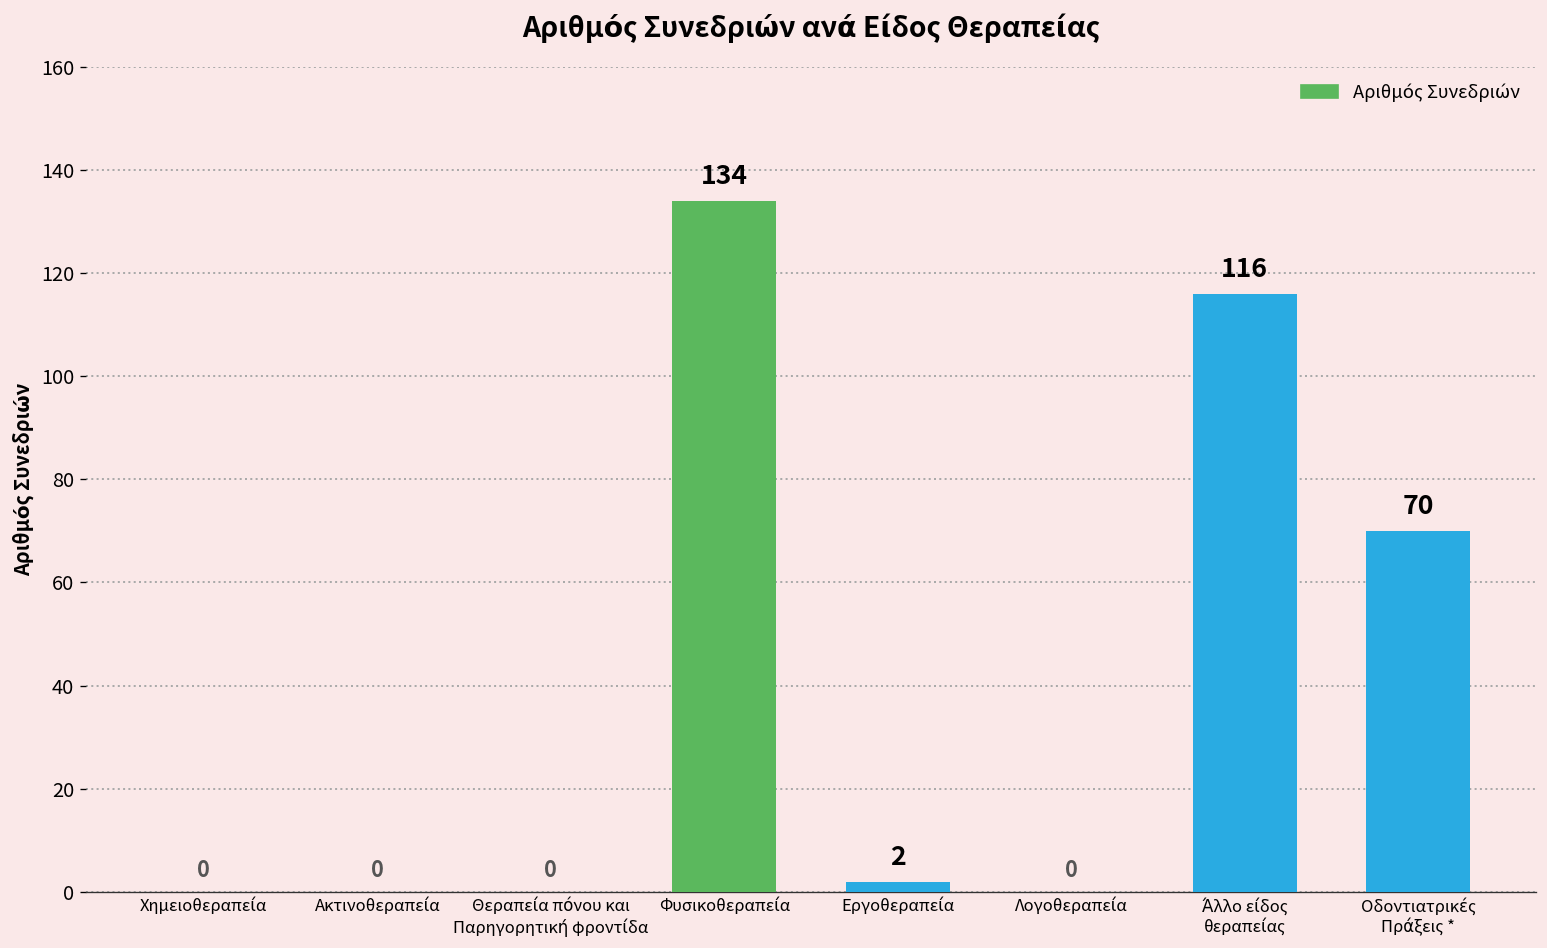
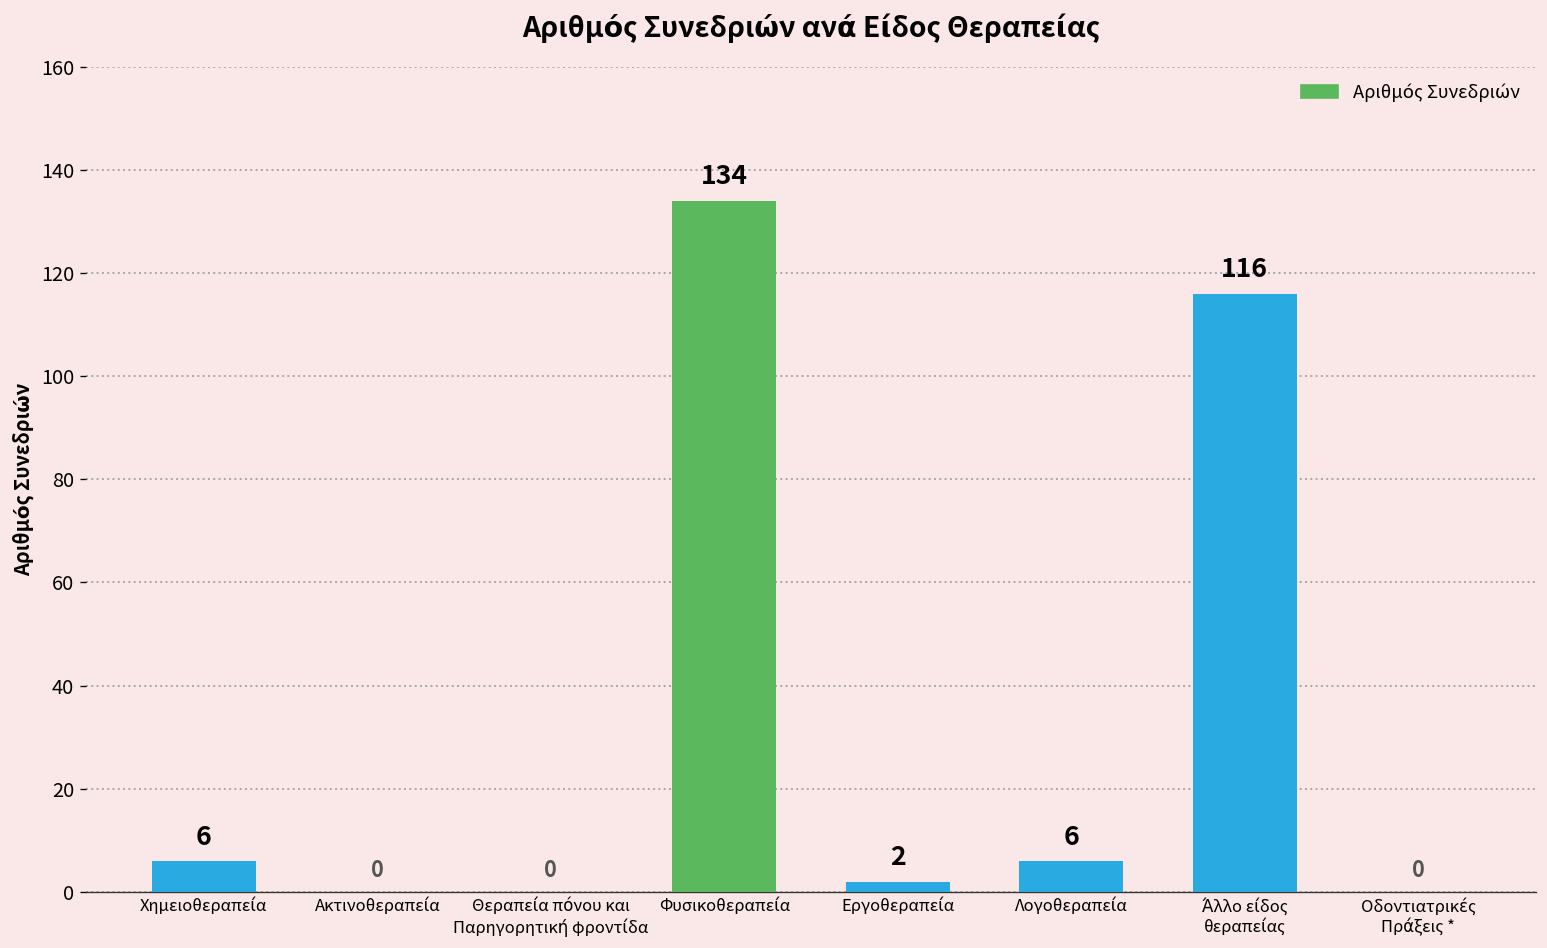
  {
-   "Χημειοθεραπεία": 0,
+   "Χημειοθεραπεία": 6,
    "Ακτινοθεραπεία": 0,
    "Θεραπεία πόνου και Παρηγορητική φροντίδα": 0,
    "Φυσικοθεραπεία": 134,
    "Εργοθεραπεία": 2,
-   "Λογοθεραπεία": 0,
+   "Λογοθεραπεία": 6,
    "Άλλο είδος θεραπείας": 116,
-   "Οδοντιατρικές Πράξεις *": 70
+   "Οδοντιατρικές Πράξεις *": 0
  }
